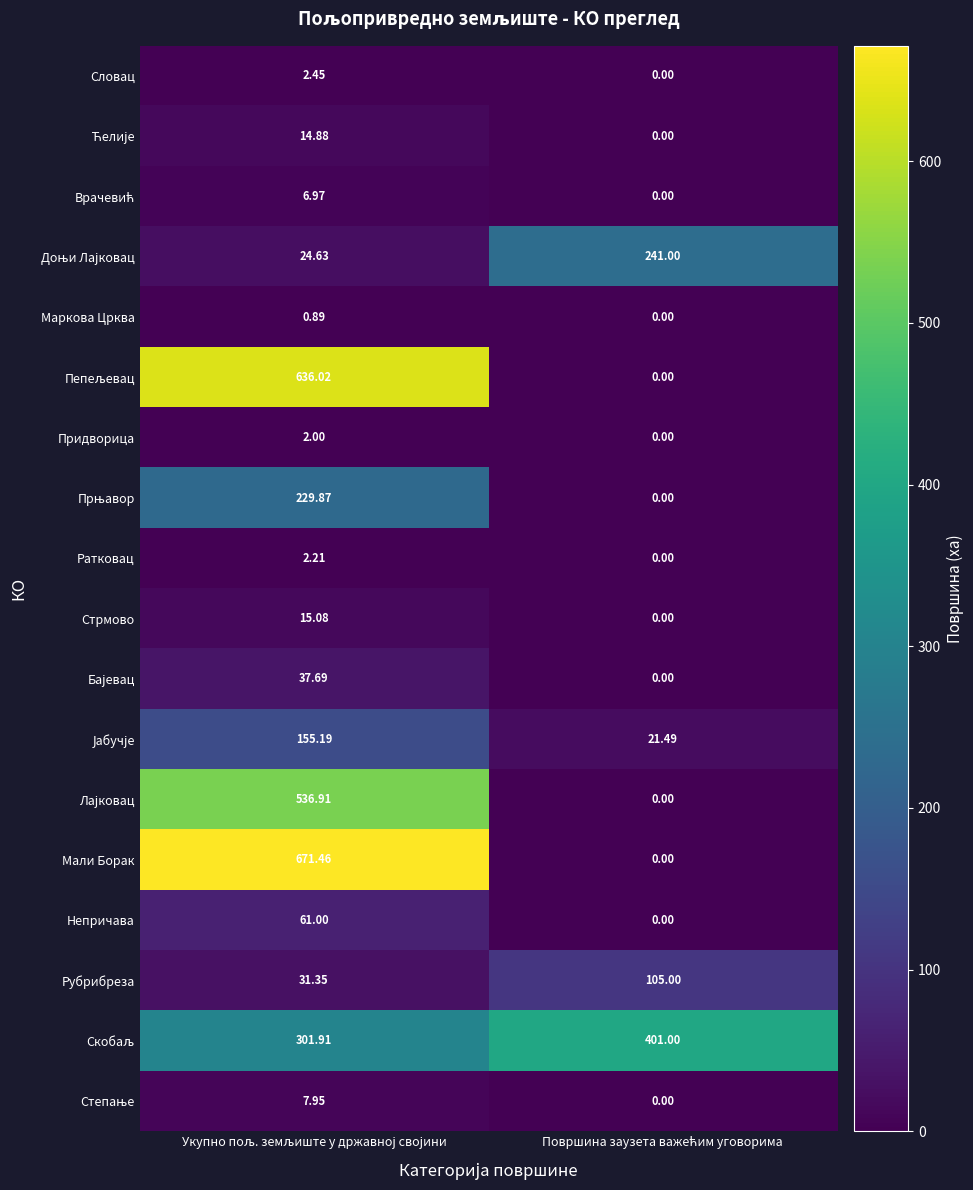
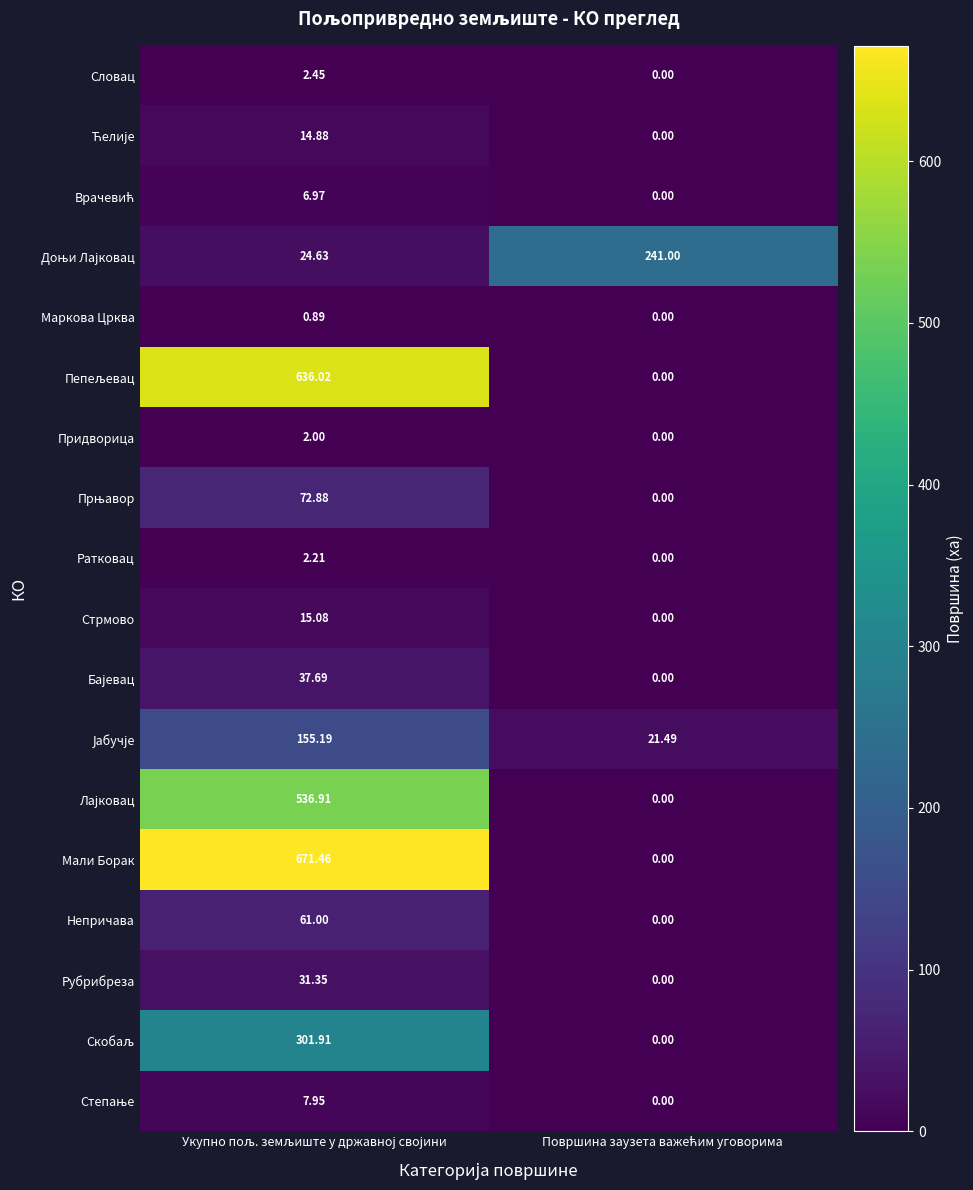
  {
    "Словац": {
      "Укупно пољ. земљиште у државној својини": 2.45,
      "Површина заузета важећим уговорима": 0.00
    },
    "Ћелије": {
      "Укупно пољ. земљиште у државној својини": 14.88,
      "Површина заузета важећим уговорима": 0.00
    },
    "Врачевић": {
      "Укупно пољ. земљиште у државној својини": 6.97,
      "Површина заузета важећим уговорима": 0.00
    },
    "Доњи Лајковац": {
      "Укупно пољ. земљиште у државној својини": 24.63,
      "Површина заузета важећим уговорима": 241.00
    },
    "Маркова Црква": {
      "Укупно пољ. земљиште у државној својини": 0.89,
      "Површина заузета важећим уговорима": 0.00
    },
    "Пепељевац": {
      "Укупно пољ. земљиште у државној својини": 636.02,
      "Површина заузета важећим уговорима": 0.00
    },
    "Придворица": {
      "Укупно пољ. земљиште у државној својини": 2.00,
      "Површина заузета важећим уговорима": 0.00
    },
    "Прњавор": {
-     "Укупно пољ. земљиште у државној својини": 229.87,
+     "Укупно пољ. земљиште у државној својини": 72.88,
      "Површина заузета важећим уговорима": 0.00
    },
    "Ратковац": {
      "Укупно пољ. земљиште у државној својини": 2.21,
      "Површина заузета важећим уговорима": 0.00
    },
    "Стрмово": {
      "Укупно пољ. земљиште у државној својини": 15.08,
      "Површина заузета важећим уговорима": 0.00
    },
    "Бајевац": {
      "Укупно пољ. земљиште у државној својини": 37.69,
      "Површина заузета важећим уговорима": 0.00
    },
    "Јабучје": {
      "Укупно пољ. земљиште у државној својини": 155.19,
      "Површина заузета важећим уговорима": 21.49
    },
    "Лајковац": {
      "Укупно пољ. земљиште у државној својини": 536.91,
      "Површина заузета важећим уговорима": 0.00
    },
    "Мали Борак": {
      "Укупно пољ. земљиште у државној својини": 671.46,
      "Површина заузета важећим уговорима": 0.00
    },
    "Непричава": {
      "Укупно пољ. земљиште у државној својини": 61.00,
      "Површина заузета важећим уговорима": 0.00
    },
    "Рубрибреза": {
      "Укупно пољ. земљиште у државној својини": 31.35,
-     "Површина заузета важећим уговорима": 105.00
+     "Површина заузета важећим уговорима": 0.00
    },
    "Скобаљ": {
      "Укупно пољ. земљиште у државној својини": 301.91,
-     "Површина заузета важећим уговорима": 401.00
+     "Површина заузета важећим уговорима": 0.00
    },
    "Степање": {
      "Укупно пољ. земљиште у државној својини": 7.95,
      "Површина заузета важећим уговорима": 0.00
    }
  }
